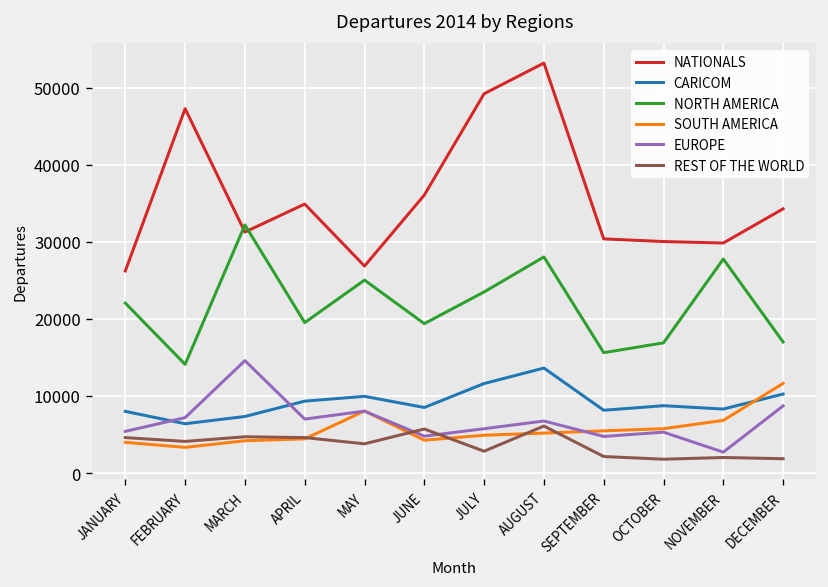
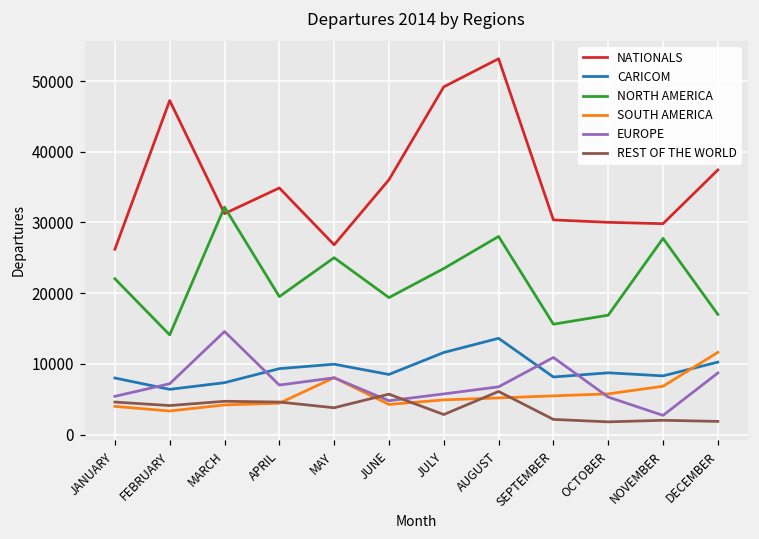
  {
    "NATIONALS": {
      "JANUARY": 26000,
      "FEBRUARY": 47000,
      "MARCH": 31000,
      "APRIL": 35000,
      "MAY": 27000,
      "JUNE": 36000,
      "JULY": 49000,
      "AUGUST": 53000,
      "SEPTEMBER": 30000,
      "OCTOBER": 30000,
      "NOVEMBER": 30000,
-     "DECEMBER": 34000
+     "DECEMBER": 37000
    },
    "CARICOM": {
      "JANUARY": 8000,
      "FEBRUARY": 6000,
      "MARCH": 7000,
      "APRIL": 9000,
      "MAY": 10000,
      "JUNE": 9000,
      "JULY": 12000,
      "AUGUST": 14000,
      "SEPTEMBER": 8000,
      "OCTOBER": 9000,
      "NOVEMBER": 8000,
      "DECEMBER": 10000
    },
    "NORTH AMERICA": {
      "JANUARY": 22000,
      "FEBRUARY": 14000,
      "MARCH": 32000,
      "APRIL": 20000,
      "MAY": 25000,
      "JUNE": 19000,
      "JULY": 23000,
      "AUGUST": 28000,
      "SEPTEMBER": 16000,
      "OCTOBER": 17000,
      "NOVEMBER": 28000,
      "DECEMBER": 17000
    },
    "SOUTH AMERICA": {
      "JANUARY": 4000,
      "FEBRUARY": 3000,
      "MARCH": 4000,
      "JUNE": 4000,
      "JULY": 5000,
      "AUGUST": 5000,
      "SEPTEMBER": 5000,
      "OCTOBER": 6000,
      "NOVEMBER": 7000,
      "DECEMBER": 12000
    },
    "EUROPE": {
      "JANUARY": 5000,
      "FEBRUARY": 7000,
      "MARCH": 15000,
      "APRIL": 7000,
      "JUNE": 5000,
      "JULY": 6000,
      "AUGUST": 7000,
-     "SEPTEMBER": 5000,
+     "SEPTEMBER": 11000,
      "OCTOBER": 5000,
      "NOVEMBER": 3000,
      "DECEMBER": 9000
    },
    "REST OF THE WORLD": {
      "JANUARY": 5000,
      "FEBRUARY": 4000,
      "MARCH": 5000,
      "MAY": 4000,
      "JUNE": 6000,
      "JULY": 3000,
      "AUGUST": 6000,
      "SEPTEMBER": 2000,
      "OCTOBER": 2000,
      "NOVEMBER": 2000,
      "DECEMBER": 2000
    }
  }
